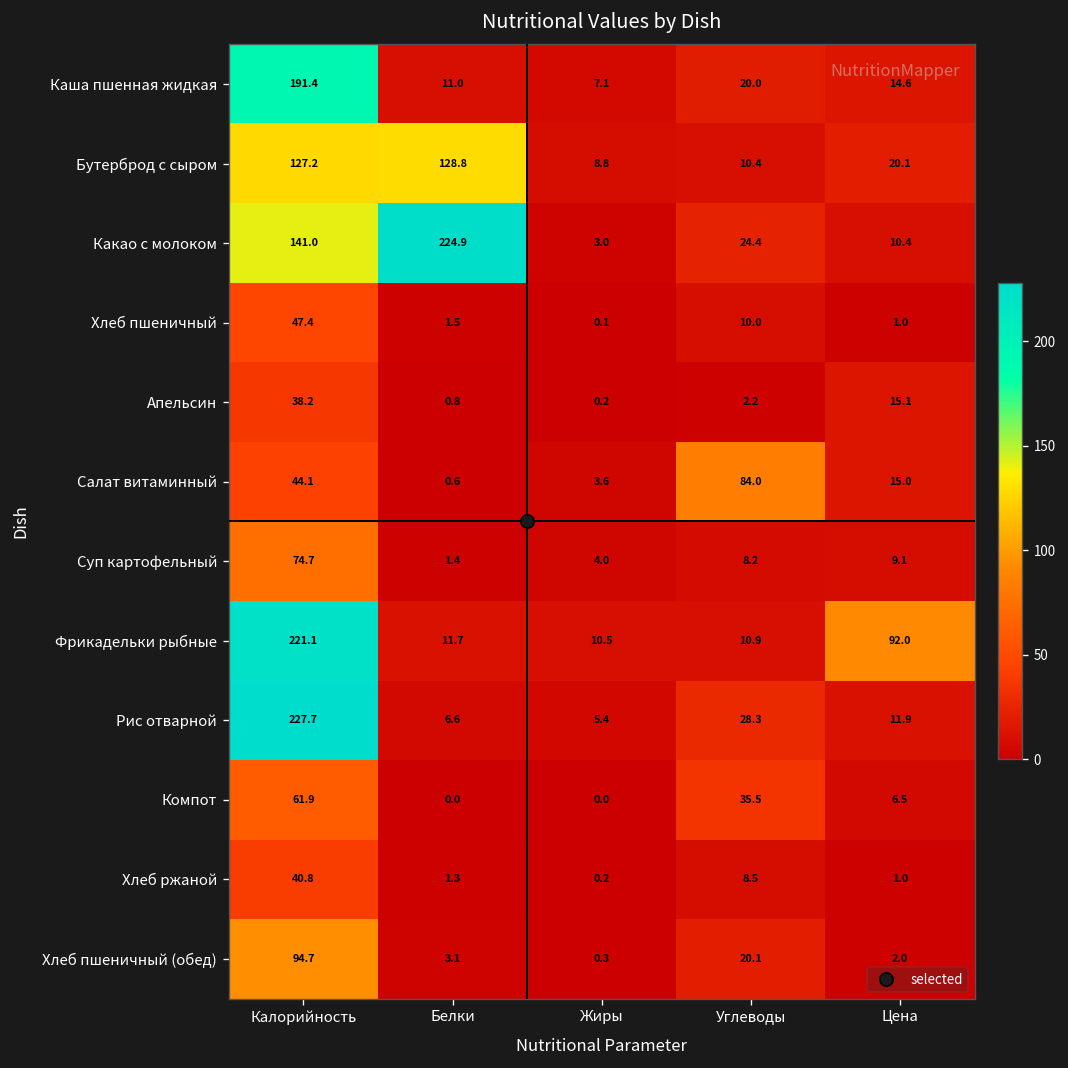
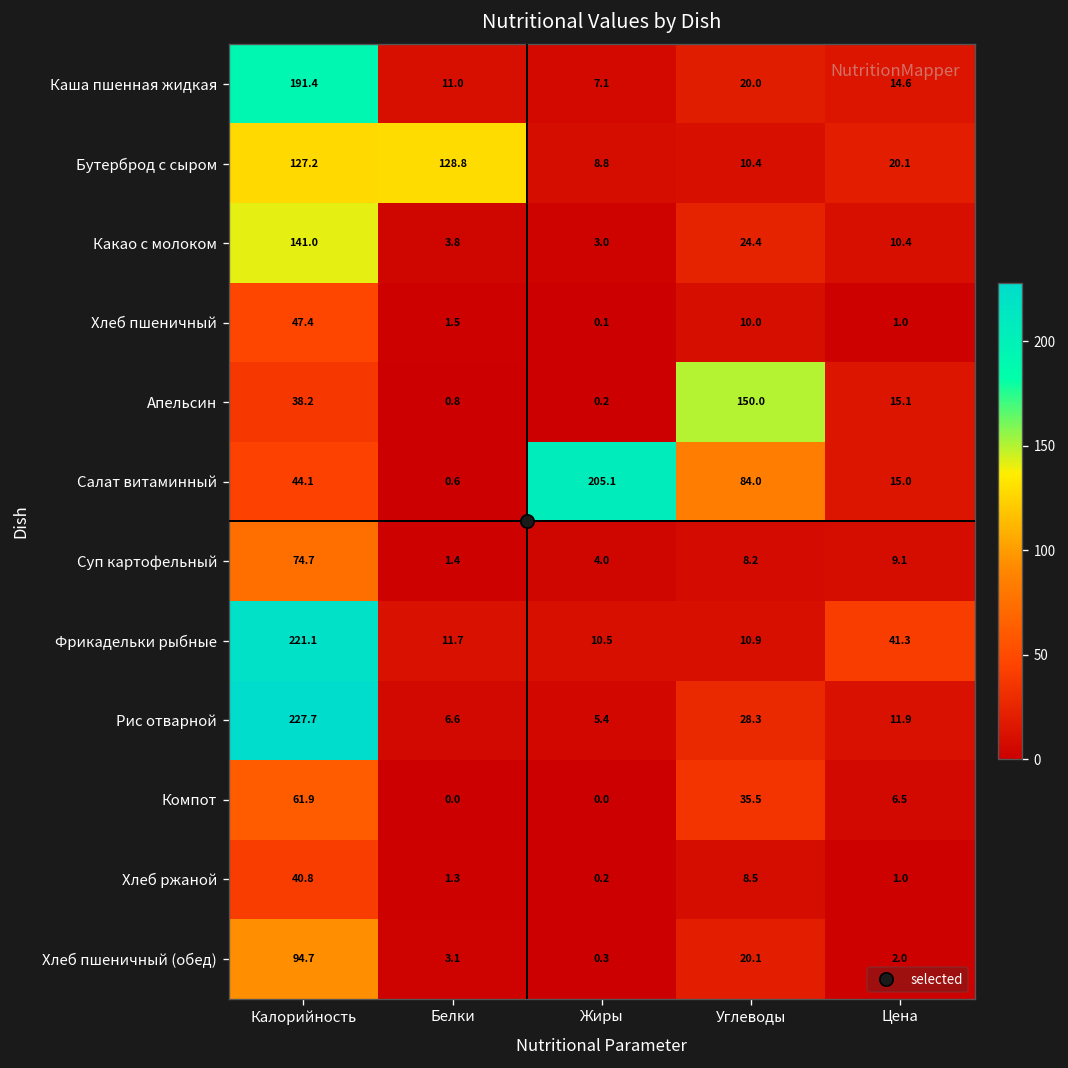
  {
    "Каша пшенная жидкая": {
      "Калорийность": 191.4,
      "Белки": 11.0,
      "Жиры": 7.1,
      "Углеводы": 20.0
    },
    "Бутерброд с сыром": {
      "Калорийность": 127.2,
      "Белки": 128.8,
      "Жиры": 8.8,
      "Углеводы": 10.4,
      "Цена": 20.1
    },
    "Какао с молоком": {
      "Калорийность": 141.0,
-     "Белки": 224.9,
+     "Белки": 3.8,
      "Жиры": 3.0,
      "Углеводы": 24.4,
      "Цена": 10.4
    },
    "Хлеб пшеничный": {
      "Калорийность": 47.4,
      "Белки": 1.5,
      "Жиры": 0.1,
      "Углеводы": 10.0,
      "Цена": 1.0
    },
    "Апельсин": {
      "Калорийность": 38.2,
      "Белки": 0.8,
      "Жиры": 0.2,
-     "Углеводы": 2.2,
+     "Углеводы": 150.0,
      "Цена": 15.1
    },
    "Салат витаминный": {
      "Калорийность": 44.1,
      "Белки": 0.6,
-     "Жиры": 3.6,
+     "Жиры": 205.1,
      "Углеводы": 84.0,
      "Цена": 15.0
    },
    "Суп картофельный": {
      "Калорийность": 74.7,
      "Белки": 1.4,
      "Жиры": 4.0,
      "Углеводы": 8.2,
      "Цена": 9.1
    },
    "Фрикадельки рыбные": {
      "Калорийность": 221.1,
      "Белки": 11.7,
      "Жиры": 10.5,
      "Углеводы": 10.9,
-     "Цена": 92.0
+     "Цена": 41.3
    },
    "Рис отварной": {
      "Калорийность": 227.7,
      "Белки": 6.6,
      "Жиры": 5.4,
      "Углеводы": 28.3,
      "Цена": 11.9
    },
    "Компот": {
      "Калорийность": 61.9,
      "Белки": 0.0,
      "Жиры": 0.0,
      "Углеводы": 35.5,
      "Цена": 6.5
    },
    "Хлеб ржаной": {
      "Калорийность": 40.8,
      "Белки": 1.3,
      "Жиры": 0.2,
      "Углеводы": 8.5,
      "Цена": 1.0
    },
    "Хлеб пшеничный (обед)": {
      "Калорийность": 94.7,
      "Белки": 3.1,
      "Жиры": 0.3,
      "Углеводы": 20.1,
      "Цена": 2.0
    }
  }
